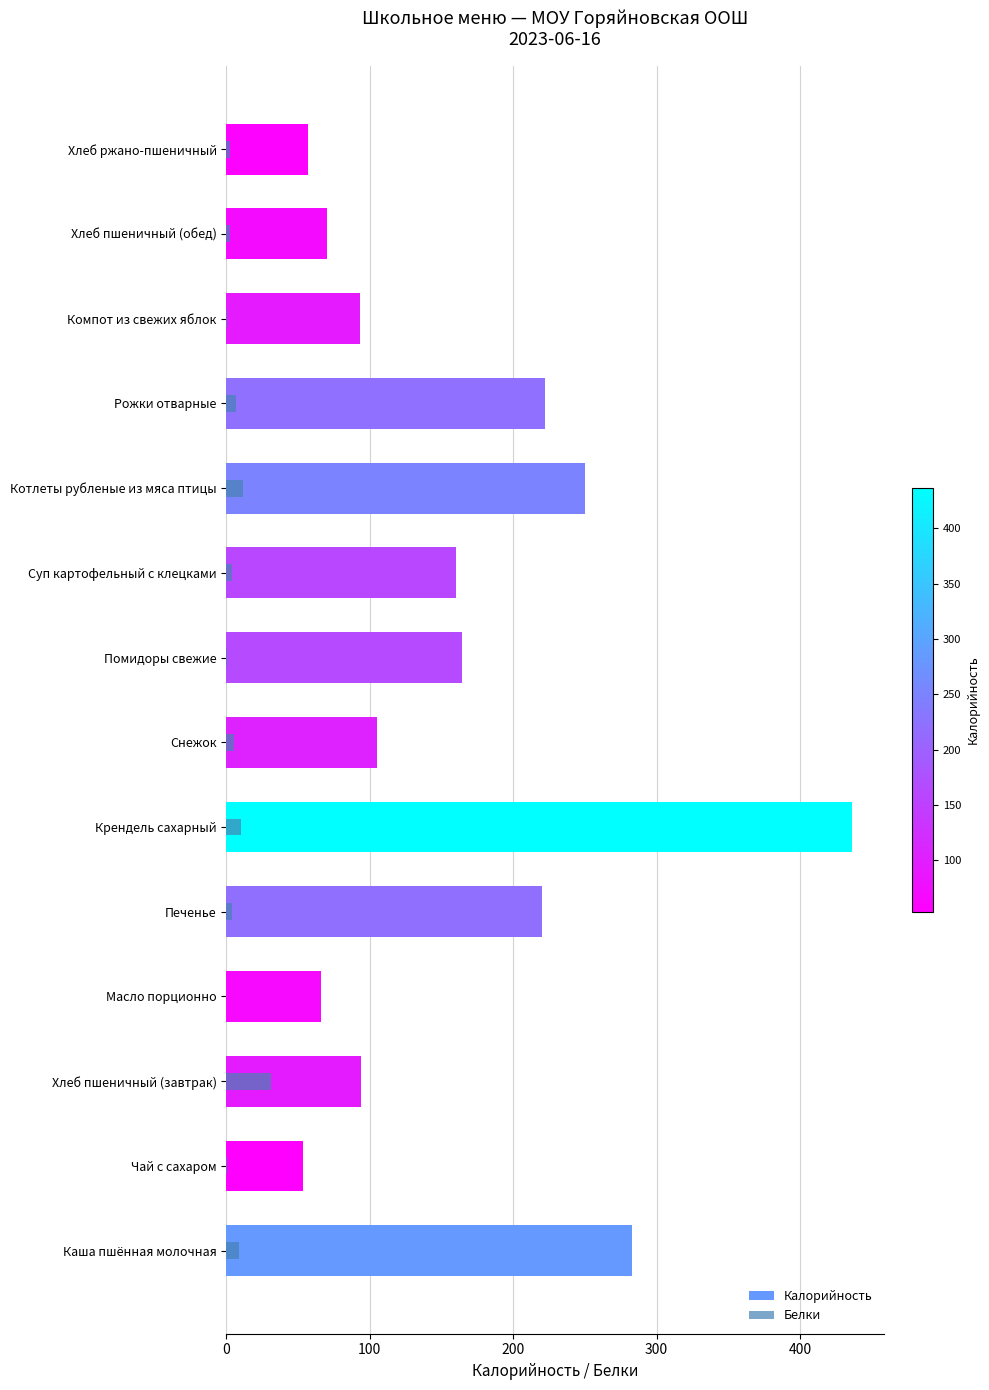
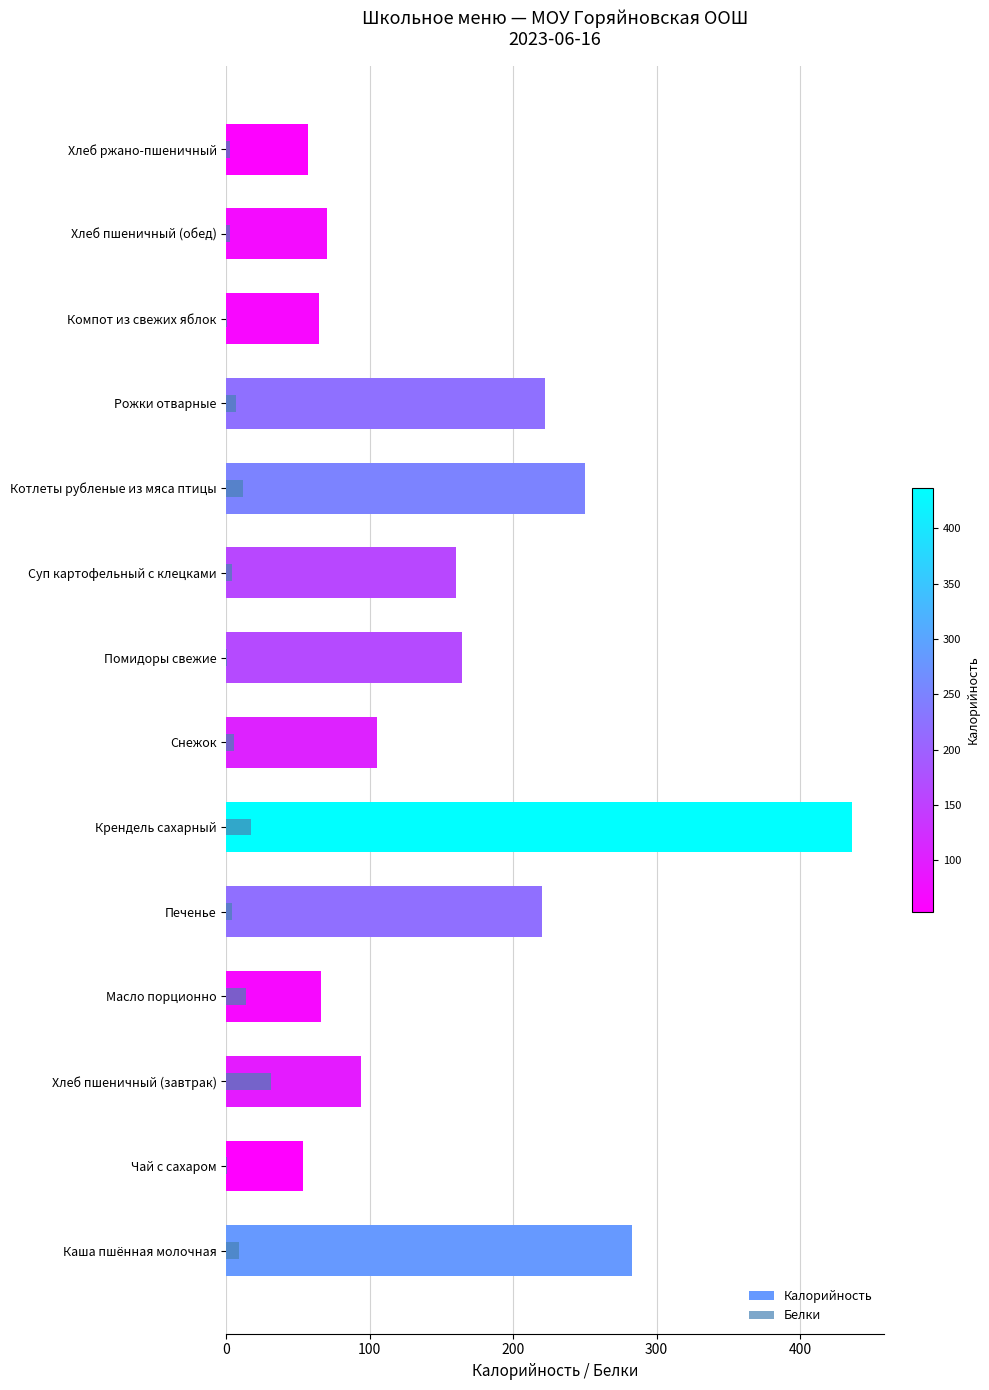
  {
    "Калорийность": {
      "Хлеб ржано-пшеничный": 57,
      "Хлеб пшеничный (обед)": 71,
-     "Компот из свежих яблок": 93,
+     "Компот из свежих яблок": 65,
      "Рожки отварные": 222,
      "Котлеты рубленые из мяса птицы": 250,
      "Суп картофельный с клецками": 160,
      "Помидоры свежие": 164,
      "Снежок": 105,
      "Крендель сахарный": 437,
      "Печенье": 220,
      "Масло порционно": 66,
      "Хлеб пшеничный (завтрак)": 94,
      "Чай с сахаром": 53,
      "Каша пшённая молочная": 283
    },
    "Белки": {
-     "Крендель сахарный": 11,
-     "Масло порционно": 0
+     "Крендель сахарный": 17,
+     "Масло порционно": 14
    }
  }
